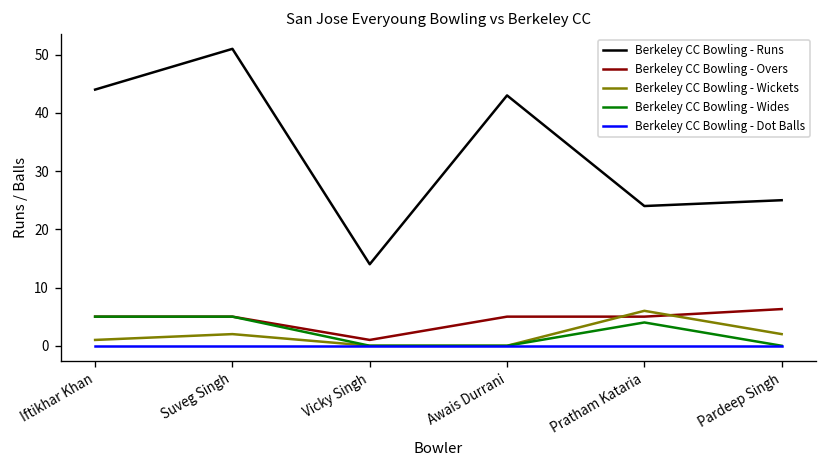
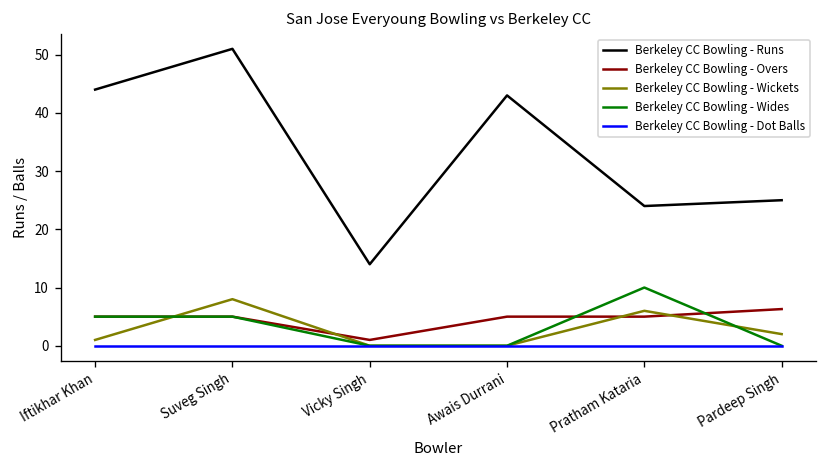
  {
    "Berkeley CC Bowling - Runs": {
      "Iftikhar Khan": 44,
      "Suveg Singh": 51,
      "Vicky Singh": 14,
      "Awais Durrani": 43,
      "Pratham Kataria": 24,
      "Pardeep Singh": 25
    },
    "Berkeley CC Bowling - Overs": {
      "Vicky Singh": 1,
      "Awais Durrani": 5,
      "Pratham Kataria": 5,
      "Pardeep Singh": 6
    },
    "Berkeley CC Bowling - Wickets": {
      "Iftikhar Khan": 1,
-     "Suveg Singh": 2,
+     "Suveg Singh": 8,
      "Pratham Kataria": 6,
      "Pardeep Singh": 2
    },
    "Berkeley CC Bowling - Wides": {
-     "Pratham Kataria": 4
+     "Pratham Kataria": 10
    },
    "Berkeley CC Bowling - Dot Balls": {
      "Iftikhar Khan": 0,
      "Suveg Singh": 0,
      "Pratham Kataria": 0
    }
  }
